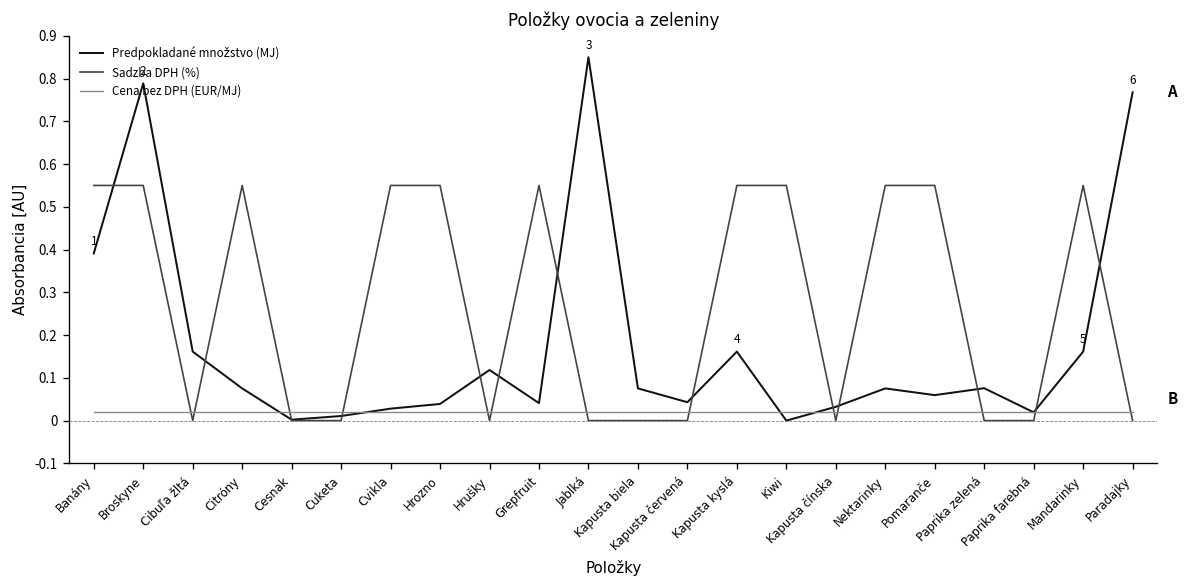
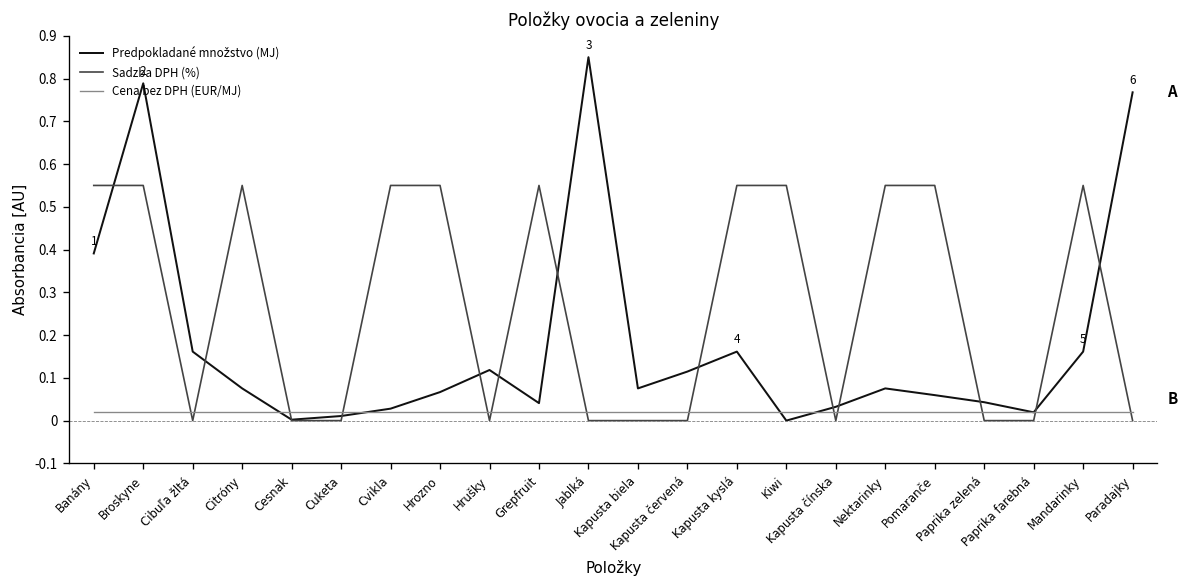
  {
    "Predpokladané množstvo (MJ)": {
      "Cibuľa žltá": 0.16,
      "Citróny": 0.08,
      "Cuketa": 0.01,
      "Cvikla": 0.03,
-     "Hrozno": 0.04,
+     "Hrozno": 0.07,
      "Hrušky": 0.12,
      "Grepfruit": 0.04,
      "Kapusta biela": 0.08,
-     "Kapusta červená": 0.04,
+     "Kapusta červená": 0.11,
      "Kiwi": 0.00,
      "Kapusta čínska": 0.03,
      "Nektarinky": 0.08,
      "Pomaranče": 0.06,
-     "Paprika zelená": 0.08
+     "Paprika zelená": 0.04
    },
    "Sadzba DPH (%)": {
      "Banány": 0.55,
      "Broskyne": 0.55,
      "Cibuľa žltá": 0.00,
      "Citróny": 0.55,
      "Cuketa": 0.00,
      "Cvikla": 0.55,
      "Hrozno": 0.55,
      "Hrušky": 0.00,
      "Grepfruit": 0.55,
      "Jablká": 0.00,
      "Kapusta biela": 0.00,
      "Kapusta červená": 0.00,
      "Kapusta kyslá": 0.55,
      "Kiwi": 0.55,
      "Kapusta čínska": 0.00,
      "Nektarinky": 0.55,
      "Pomaranče": 0.55,
      "Paprika zelená": 0.00,
      "Paprika farebná": 0.00,
      "Mandarinky": 0.55,
      "Paradajky": 0.00
    },
    "Cena bez DPH (EUR/MJ)": {
      "Banány": 0.02,
      "Broskyne": 0.02,
      "Cibuľa žltá": 0.02,
      "Citróny": 0.02,
      "Cesnak": 0.02,
      "Cuketa": 0.02,
      "Cvikla": 0.02,
      "Hrozno": 0.02,
      "Hrušky": 0.02,
      "Grepfruit": 0.02,
      "Jablká": 0.02,
      "Kapusta biela": 0.02,
      "Kapusta červená": 0.02,
      "Kapusta kyslá": 0.02,
      "Kiwi": 0.02,
      "Kapusta čínska": 0.02,
      "Nektarinky": 0.02,
      "Pomaranče": 0.02,
      "Paprika zelená": 0.02,
      "Mandarinky": 0.02,
      "Paradajky": 0.02
    }
  }
